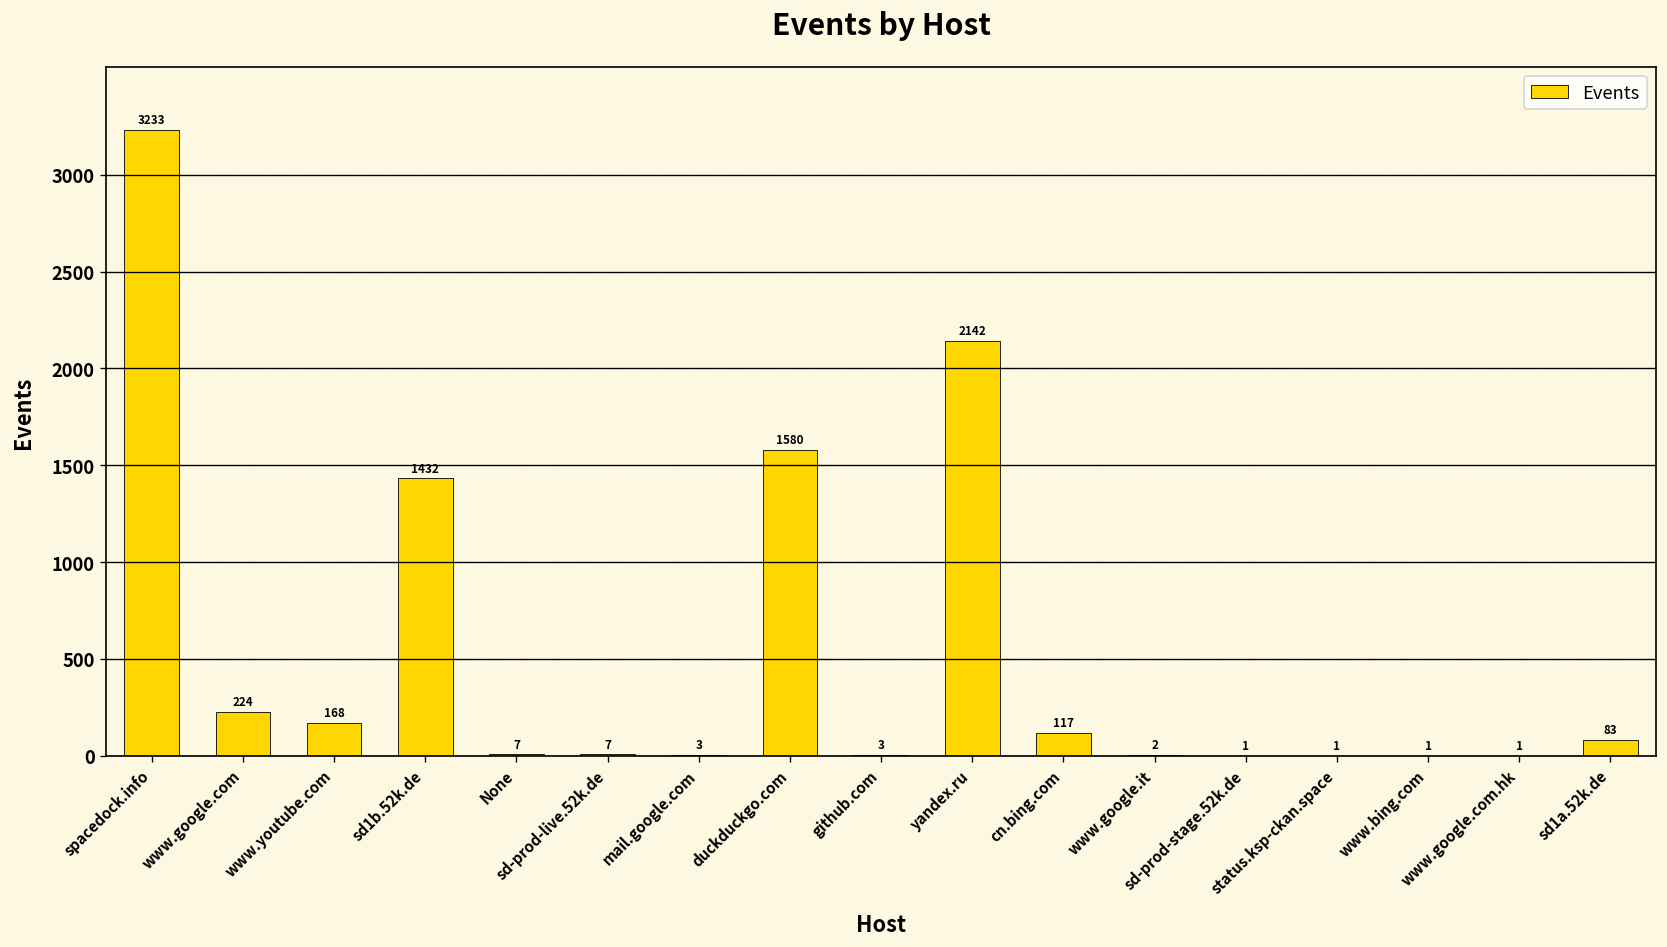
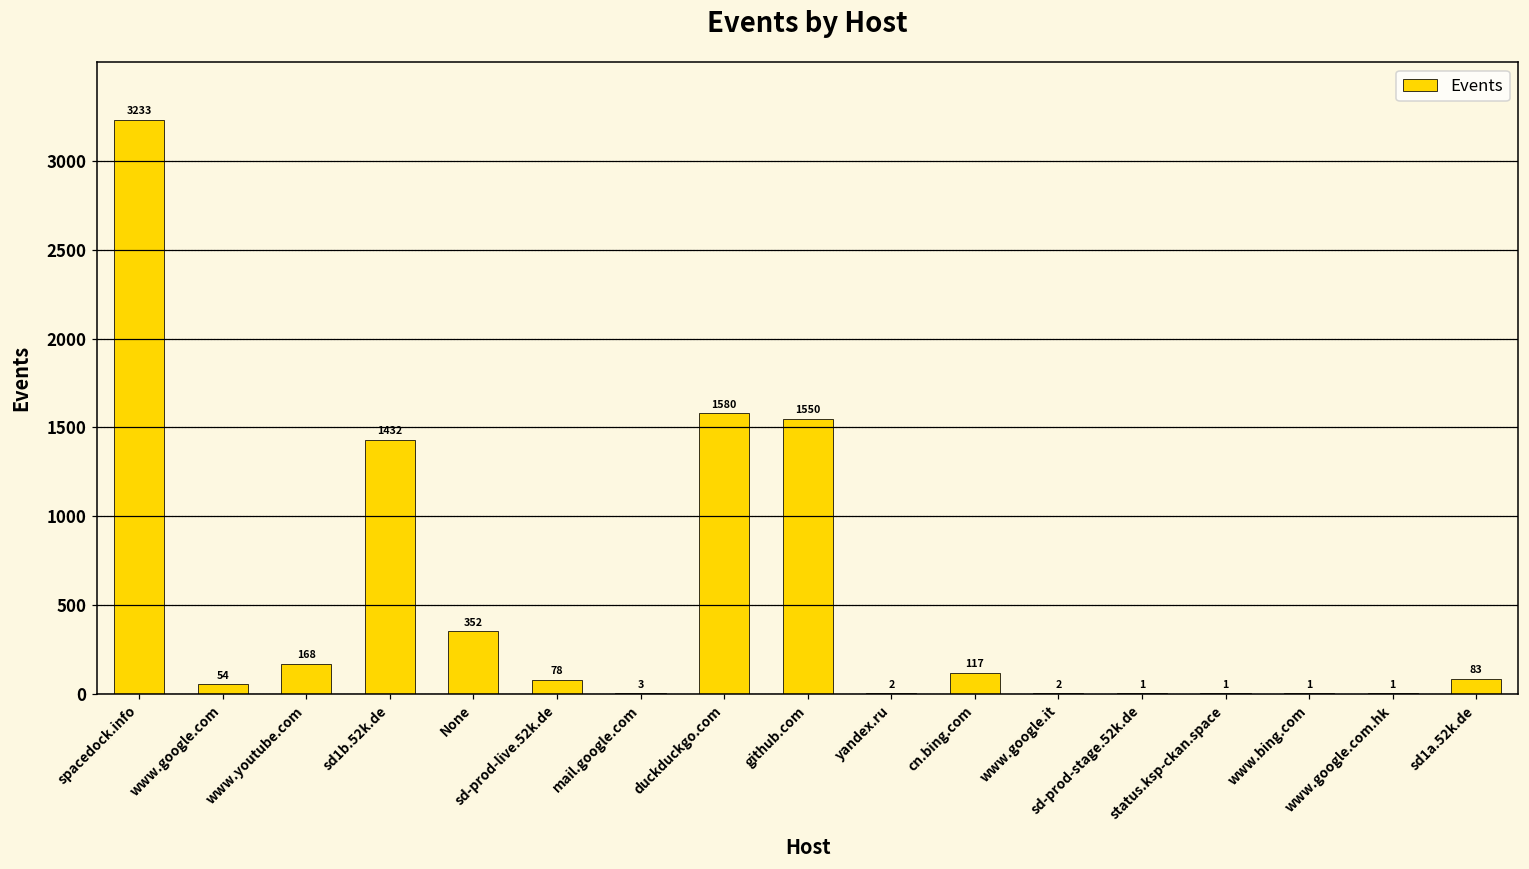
  {
    "spacedock.info": 3233,
-   "www.google.com": 224,
+   "www.google.com": 54,
    "www.youtube.com": 168,
    "sd1b.52k.de": 1432,
-   "None": 7,
-   "sd-prod-live.52k.de": 7,
+   "None": 352,
+   "sd-prod-live.52k.de": 78,
    "mail.google.com": 3,
    "duckduckgo.com": 1580,
-   "github.com": 3,
-   "yandex.ru": 2142,
+   "github.com": 1550,
+   "yandex.ru": 2,
    "cn.bing.com": 117,
    "www.google.it": 2,
    "sd-prod-stage.52k.de": 1,
    "status.ksp-ckan.space": 1,
    "www.bing.com": 1,
    "www.google.com.hk": 1,
    "sd1a.52k.de": 83
  }
